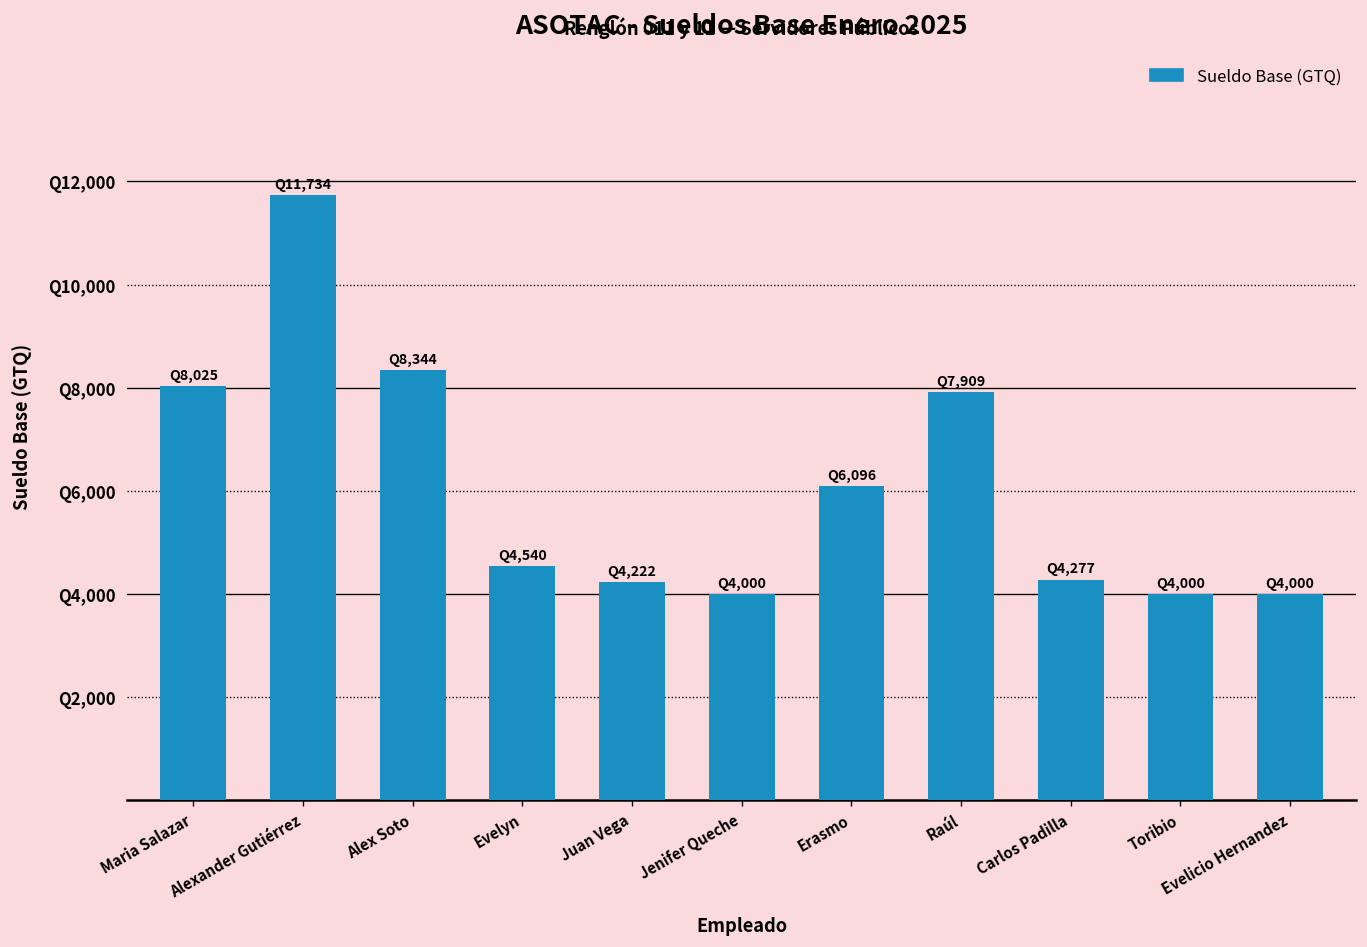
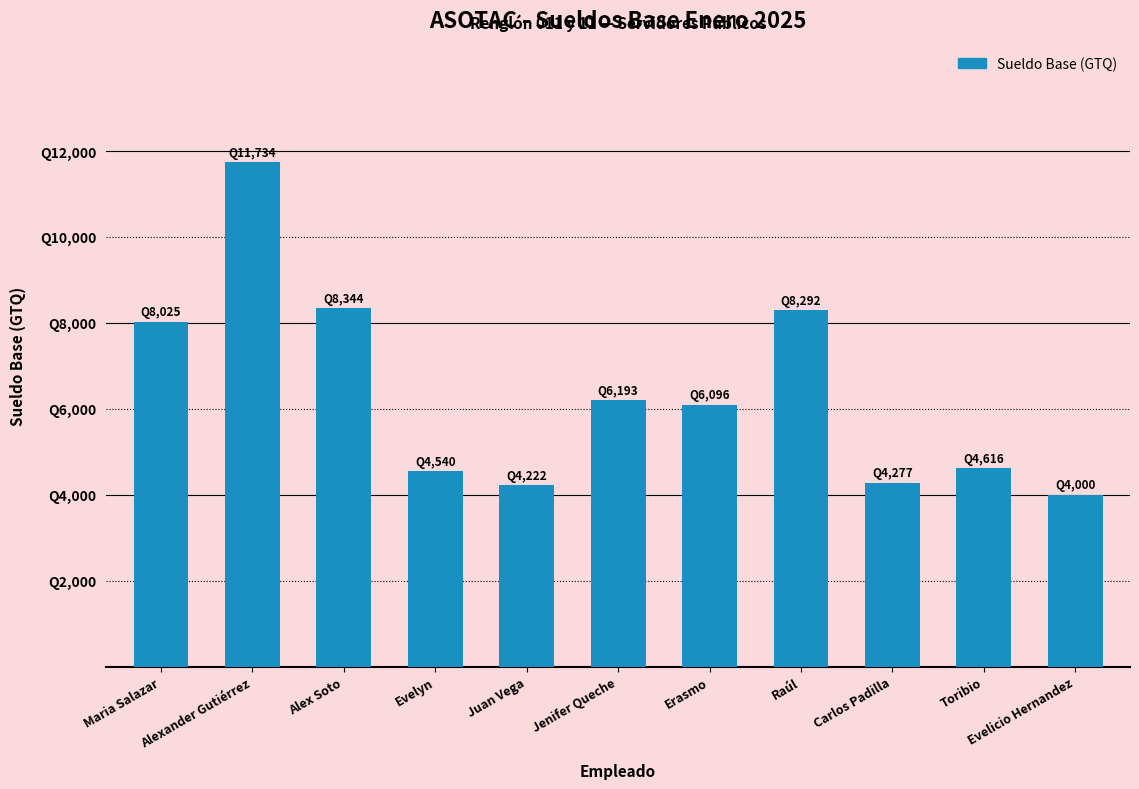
  {
-   "Jenifer Queche": "4,000",
-   "Raúl": "7,909",
-   "Toribio": "4,000"
+   "Jenifer Queche": "6,193",
+   "Raúl": "8,292",
+   "Toribio": "4,616"
  }
